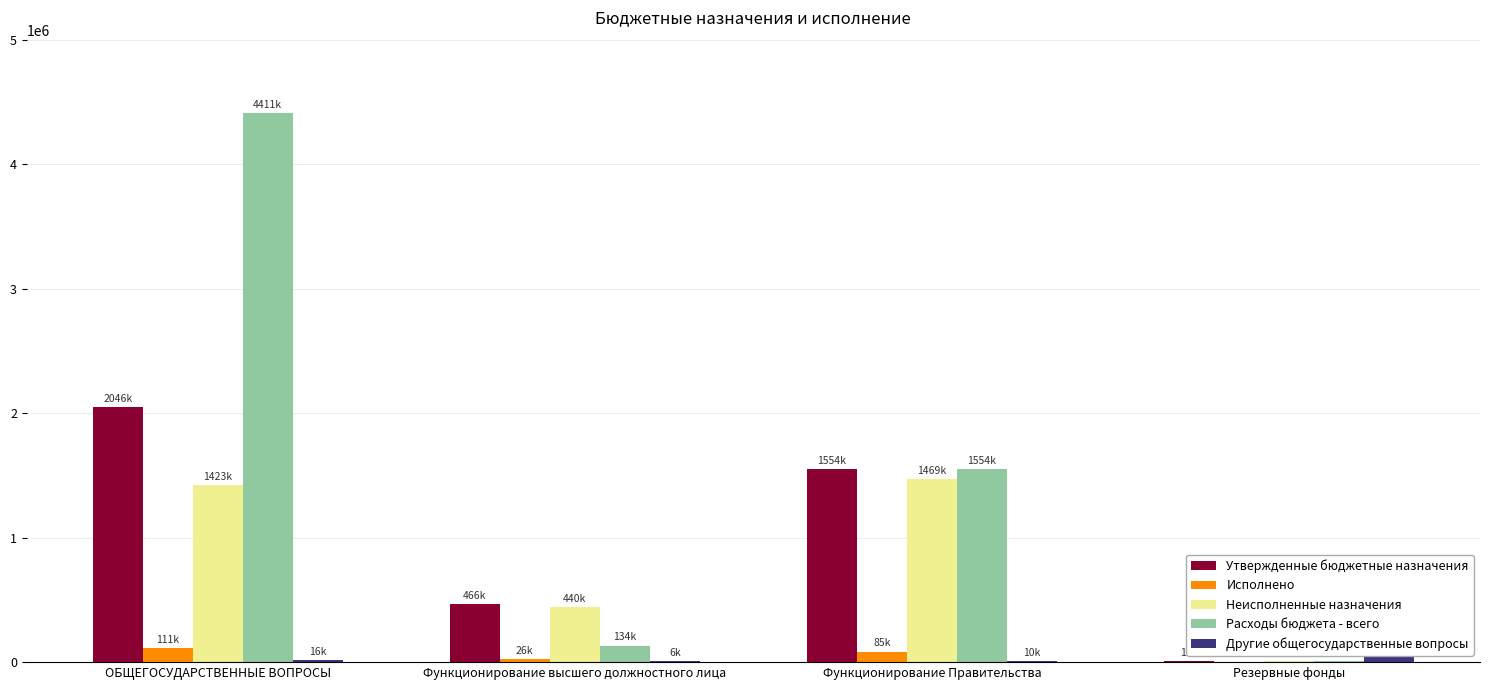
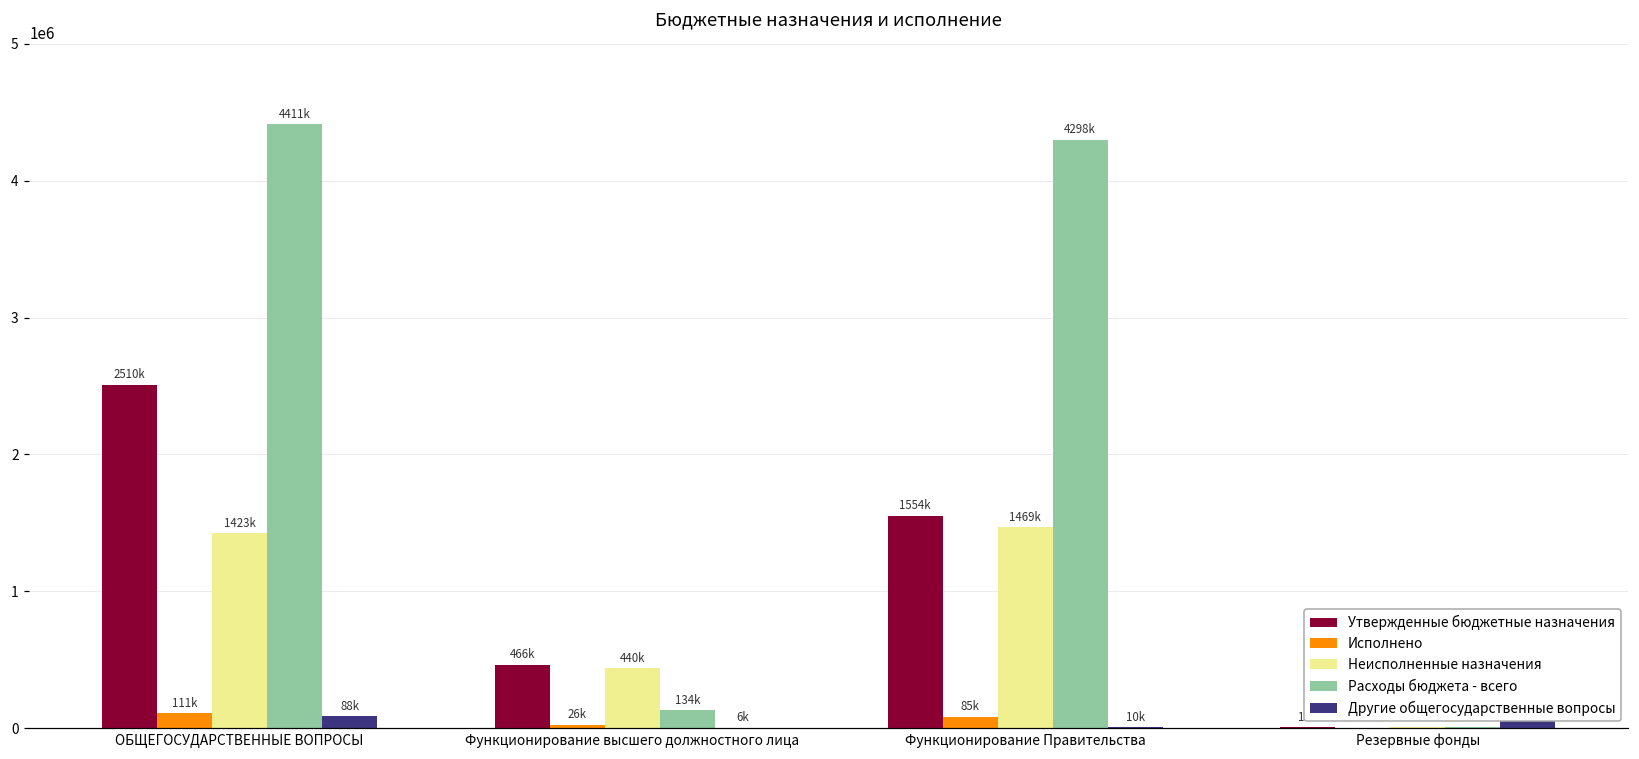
  {
    "Утвержденные бюджетные назначения": {
-     "ОБЩЕГОСУДАРСТВЕННЫЕ ВОПРОСЫ": "2046k",
+     "ОБЩЕГОСУДАРСТВЕННЫЕ ВОПРОСЫ": "2510k",
      "Функционирование высшего должностного лица": "466k",
      "Функционирование Правительства": "1554k"
    },
    "Исполнено": {
      "ОБЩЕГОСУДАРСТВЕННЫЕ ВОПРОСЫ": "111k",
      "Функционирование высшего должностного лица": "26k",
      "Функционирование Правительства": "85k"
    },
    "Неисполненные назначения": {
      "ОБЩЕГОСУДАРСТВЕННЫЕ ВОПРОСЫ": "1423k",
      "Функционирование высшего должностного лица": "440k",
      "Функционирование Правительства": "1469k"
    },
    "Расходы бюджета - всего": {
      "ОБЩЕГОСУДАРСТВЕННЫЕ ВОПРОСЫ": "4411k",
      "Функционирование высшего должностного лица": "134k",
-     "Функционирование Правительства": "1554k"
+     "Функционирование Правительства": "4298k"
    },
    "Другие общегосударственные вопросы": {
-     "ОБЩЕГОСУДАРСТВЕННЫЕ ВОПРОСЫ": "16k",
+     "ОБЩЕГОСУДАРСТВЕННЫЕ ВОПРОСЫ": "88k",
      "Функционирование высшего должностного лица": "6k",
      "Функционирование Правительства": "10k"
    }
  }
